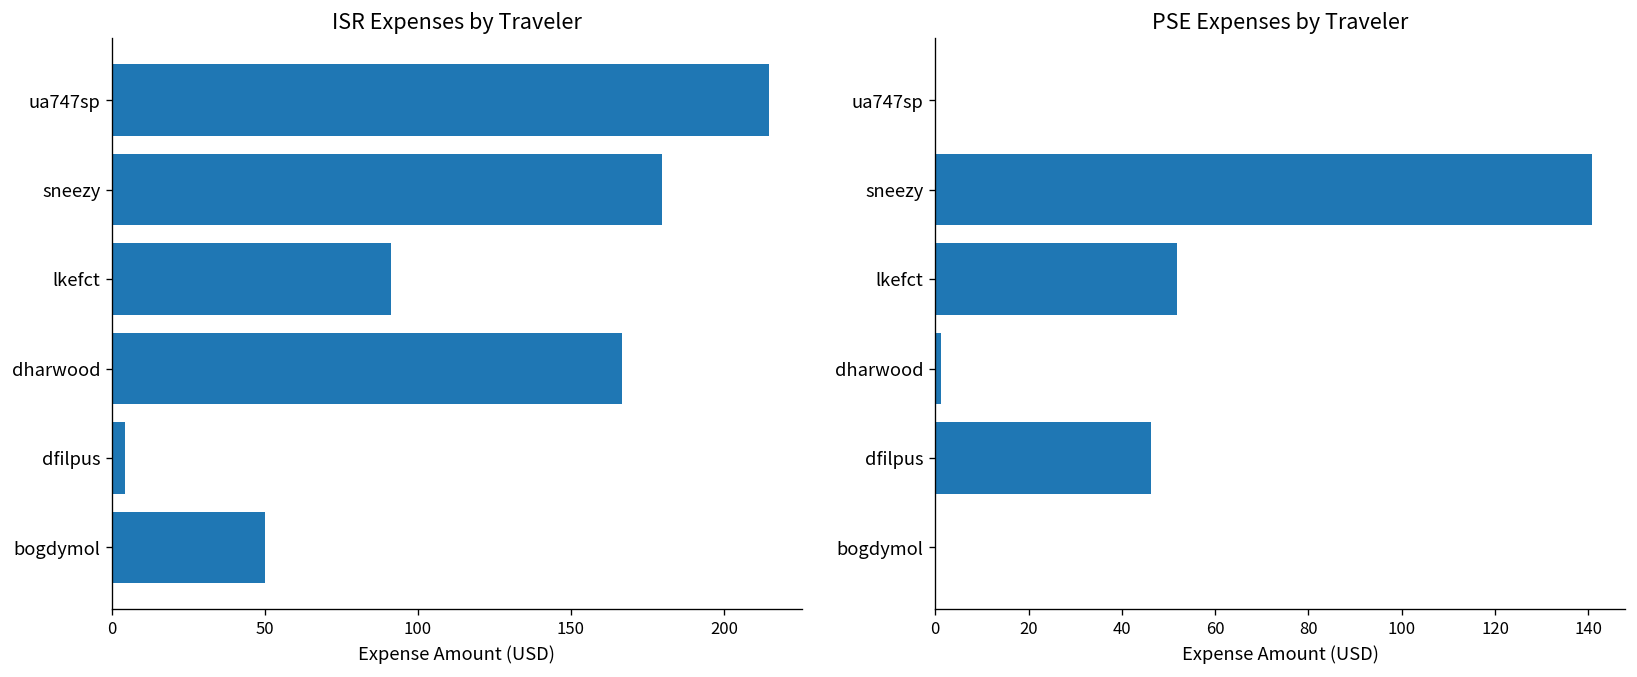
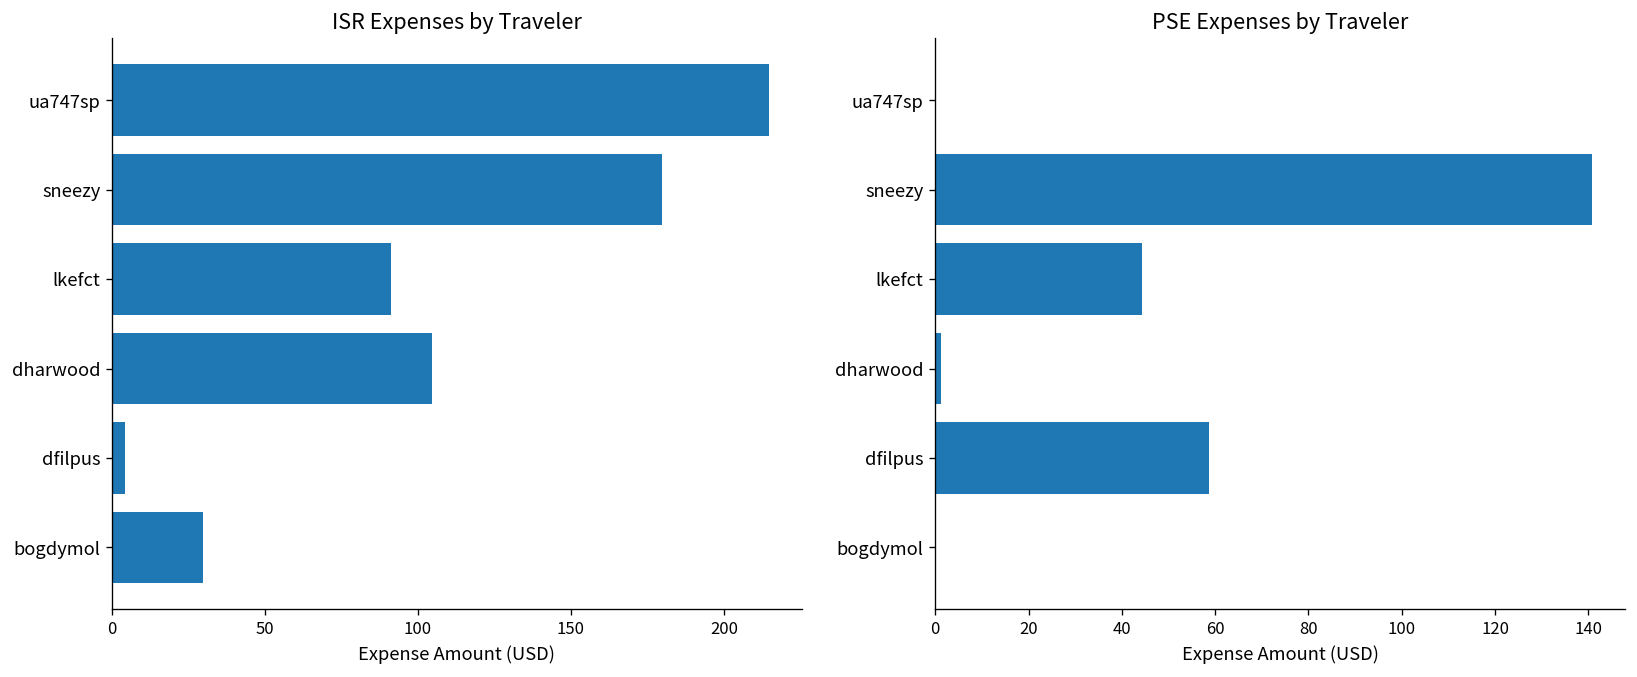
  {
    "ISR Expenses by Traveler": {
      "ua747sp": 215,
      "sneezy": 180,
      "lkefct": 91,
-     "dharwood": 167,
+     "dharwood": 105,
      "dfilpus": 4,
-     "bogdymol": 50
+     "bogdymol": 30
    },
    "PSE Expenses by Traveler": {
      "ua747sp": 0,
      "sneezy": 141,
-     "lkefct": 52,
+     "lkefct": 44,
      "dharwood": 1,
-     "dfilpus": 46,
+     "dfilpus": 59,
      "bogdymol": 0
    }
  }
